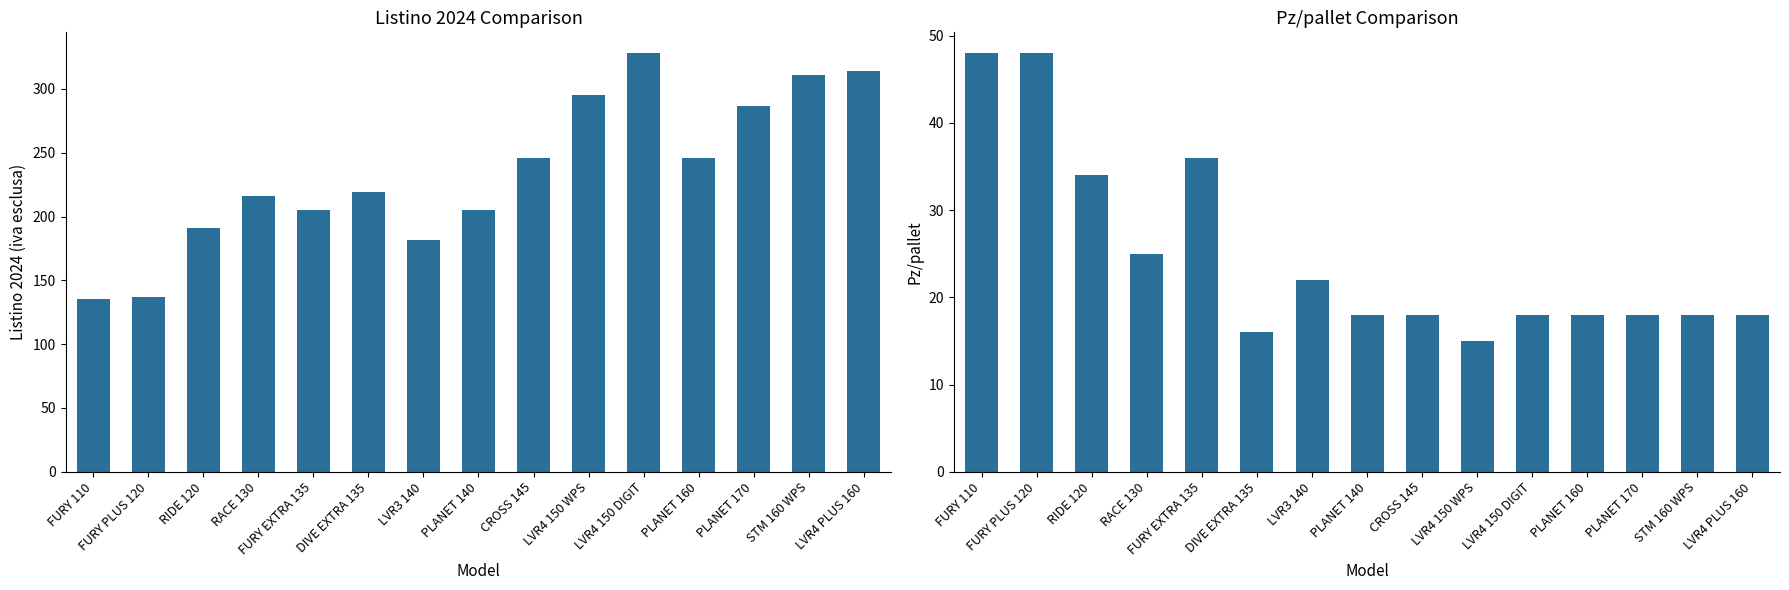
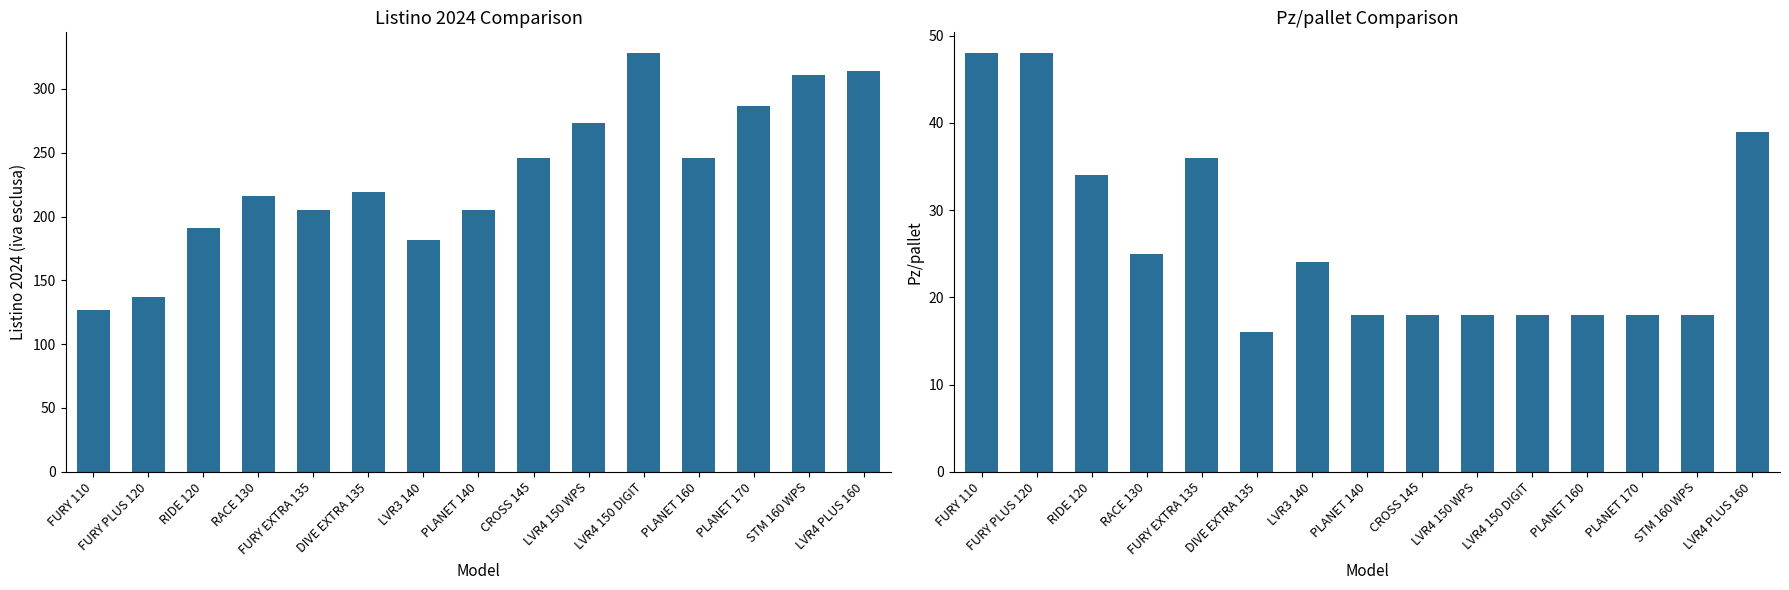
  {
    "Listino 2024 Comparison": {
-     "FURY 110": 135,
+     "FURY 110": 127,
      "FURY PLUS 120": 137,
      "RIDE 120": 191,
      "RACE 130": 216,
      "FURY EXTRA 135": 205,
      "DIVE EXTRA 135": 219,
      "LVR3 140": 182,
      "PLANET 140": 205,
      "CROSS 145": 246,
-     "LVR4 150 WPS": 295,
+     "LVR4 150 WPS": 273,
      "LVR4 150 DIGIT": 328,
      "PLANET 160": 246,
      "PLANET 170": 287,
      "STM 160 WPS": 311,
      "LVR4 PLUS 160": 314
    },
    "Pz/pallet Comparison": {
      "FURY 110": 48,
      "FURY PLUS 120": 48,
      "RIDE 120": 34,
      "RACE 130": 25,
      "FURY EXTRA 135": 36,
      "DIVE EXTRA 135": 16,
-     "LVR3 140": 22,
+     "LVR3 140": 24,
      "PLANET 140": 18,
      "CROSS 145": 18,
-     "LVR4 150 WPS": 15,
+     "LVR4 150 WPS": 18,
      "LVR4 150 DIGIT": 18,
      "PLANET 160": 18,
      "PLANET 170": 18,
      "STM 160 WPS": 18,
-     "LVR4 PLUS 160": 18
+     "LVR4 PLUS 160": 39
    }
  }
